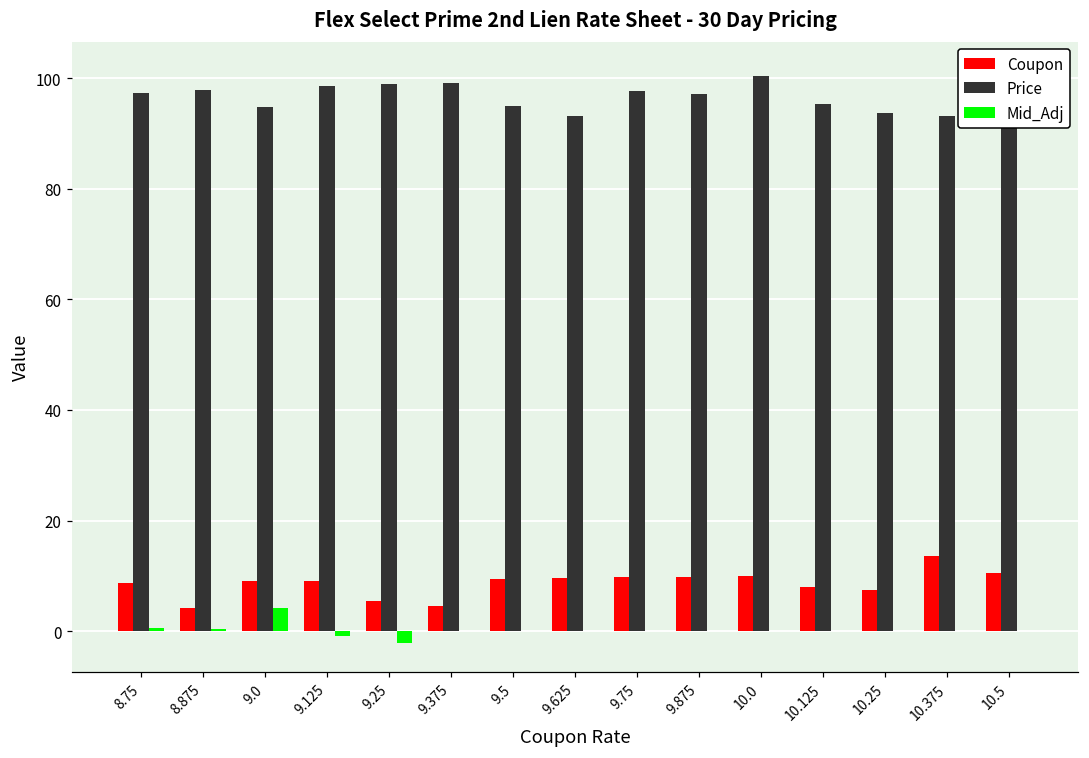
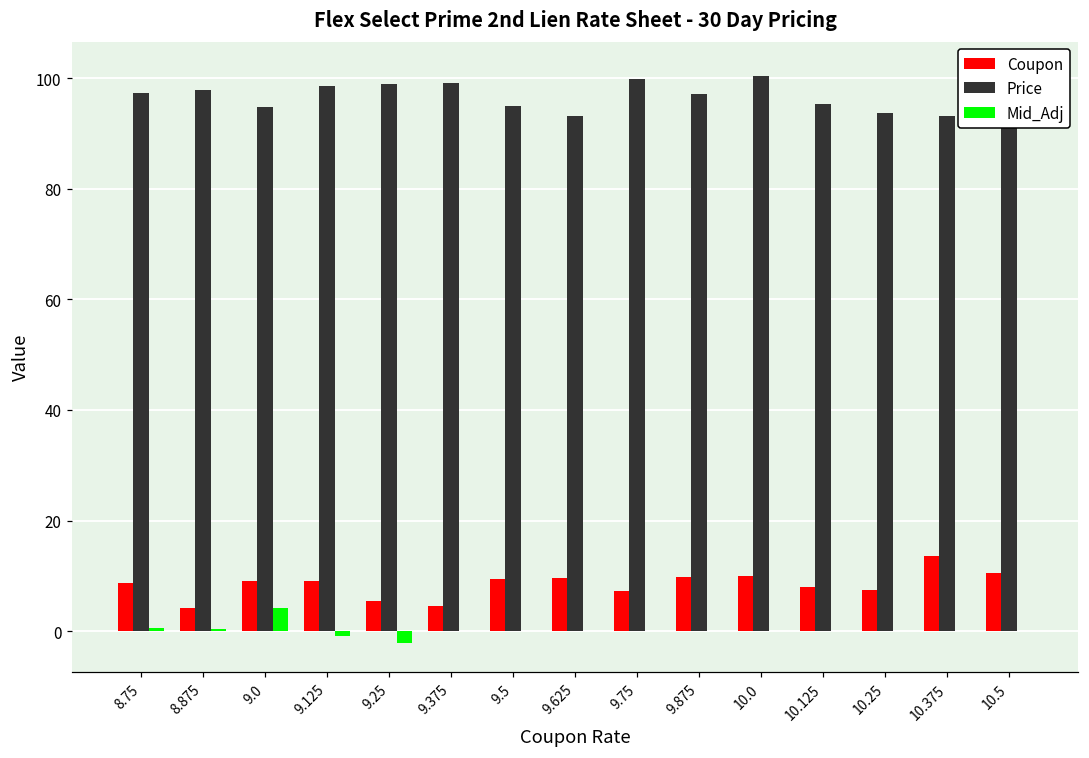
  {
    "Coupon": {
      "8.75": 9,
      "8.875": 4,
      "9.0": 9,
      "9.125": 9,
      "9.25": 5,
      "9.375": 4,
      "9.5": 10,
      "9.625": 10,
-     "9.75": 10,
+     "9.75": 7,
      "9.875": 10,
      "10.0": 10,
      "10.125": 8,
      "10.25": 7,
      "10.375": 14,
      "10.5": 11
    },
    "Price": {
      "8.75": 97,
      "8.875": 98,
      "9.0": 95,
      "9.125": 99,
      "9.25": 99,
      "9.375": 99,
      "9.5": 95,
      "9.625": 93,
-     "9.75": 98,
+     "9.75": 100,
      "9.875": 97,
      "10.0": 100,
      "10.125": 95,
      "10.25": 94,
      "10.375": 93
    },
    "Mid_Adj": {
      "8.75": 1,
      "9.0": 4,
      "9.125": -1,
      "9.25": -2,
      "9.375": 0,
      "9.5": 0,
      "9.625": 0,
      "9.75": 0,
      "9.875": 0,
      "10.0": 0,
      "10.125": 0,
      "10.25": 0,
      "10.375": 0,
      "10.5": 0
    }
  }
